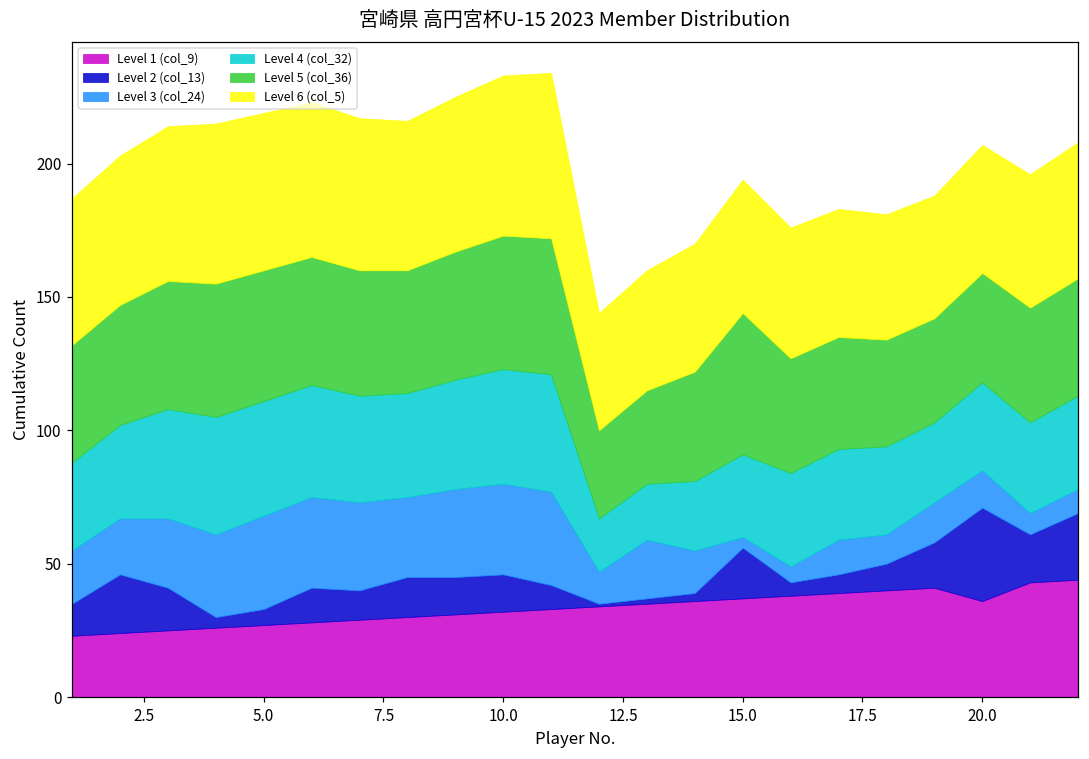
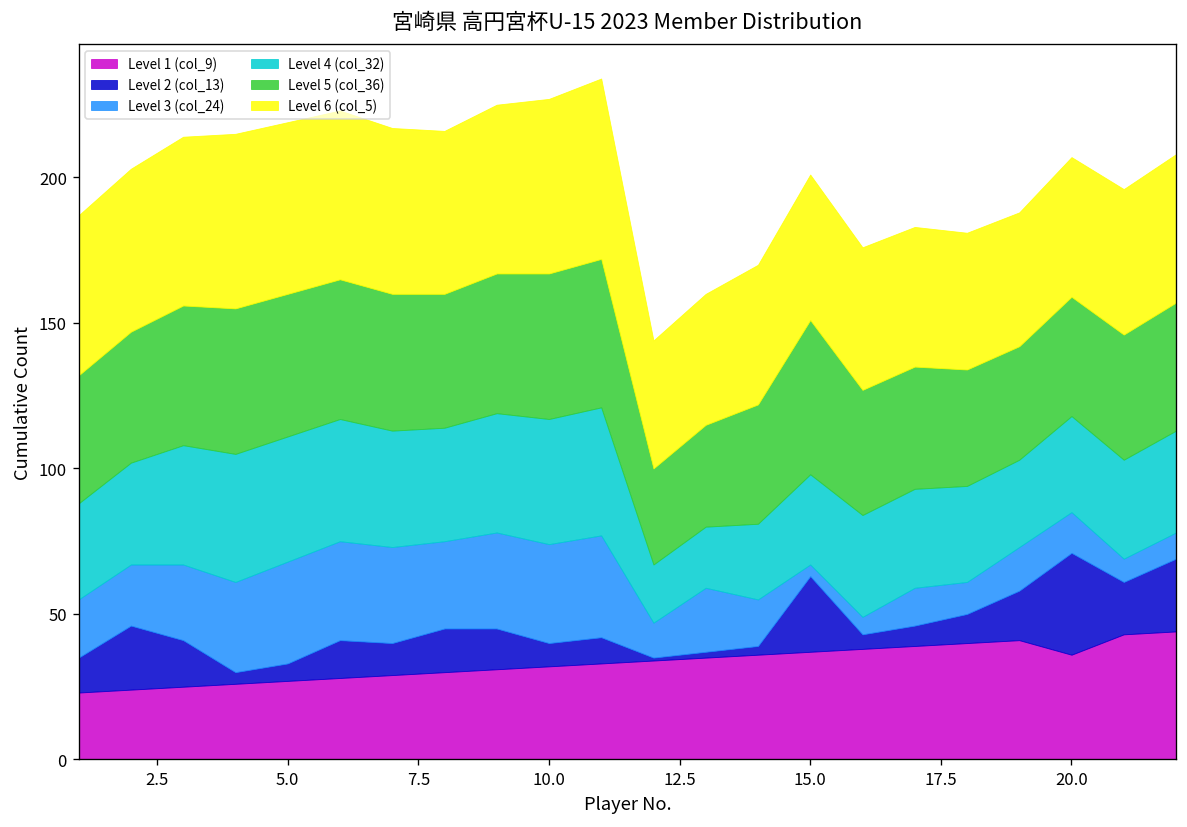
  {
    "Level 1 (col_9)": {
      "5.0": 27,
      "10.0": 32,
      "15.0": 37,
      "20.0": 36
    },
    "Level 2 (col_13)": {
      "5.0": 6,
-     "10.0": 14,
-     "15.0": 19,
+     "10.0": 8,
+     "15.0": 26,
      "20.0": 35
    },
    "Level 3 (col_24)": {
      "5.0": 35,
      "10.0": 34,
      "15.0": 4,
      "20.0": 14
    },
    "Level 4 (col_32)": {
      "5.0": 43,
      "10.0": 43,
      "15.0": 31,
      "20.0": 33
    },
    "Level 5 (col_36)": {
      "5.0": 49,
      "10.0": 50,
      "15.0": 53,
      "20.0": 41
    },
    "Level 6 (col_5)": {
      "5.0": 59,
      "10.0": 60,
      "15.0": 50,
      "20.0": 48
    }
  }
